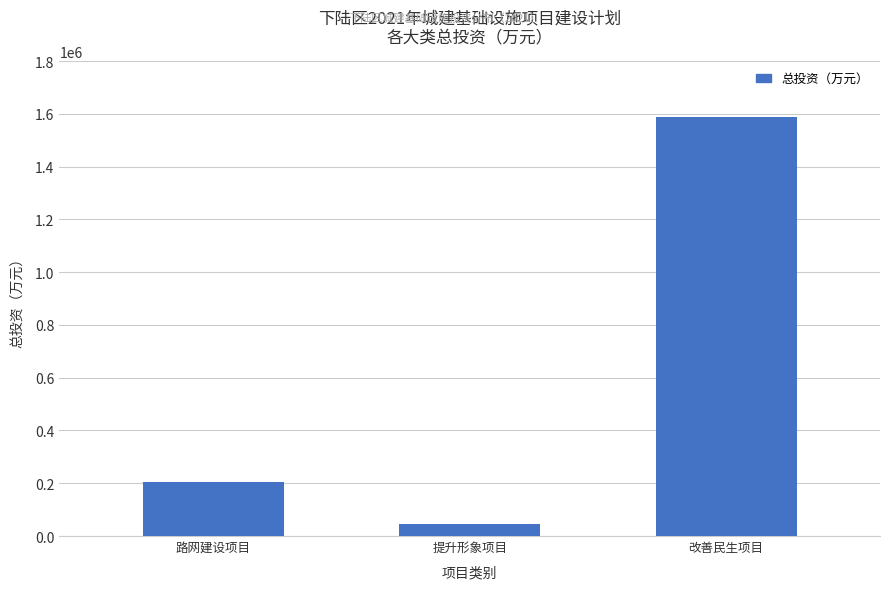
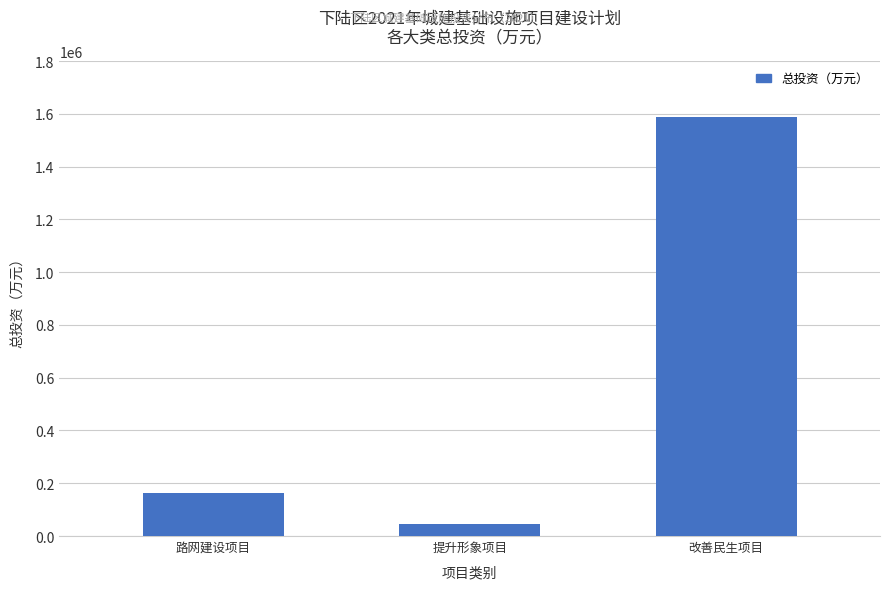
  {
-   "路网建设项目": 200000,
+   "路网建设项目": 160000,
    "提升形象项目": 50000,
    "改善民生项目": 1590000
  }
